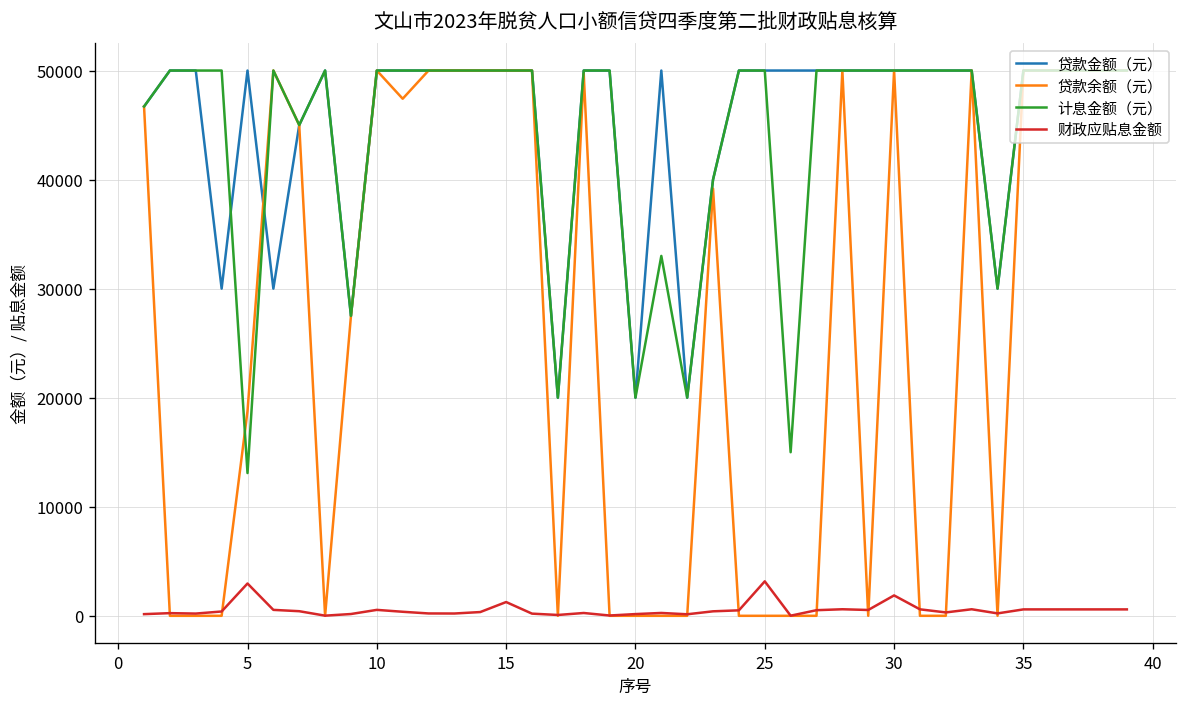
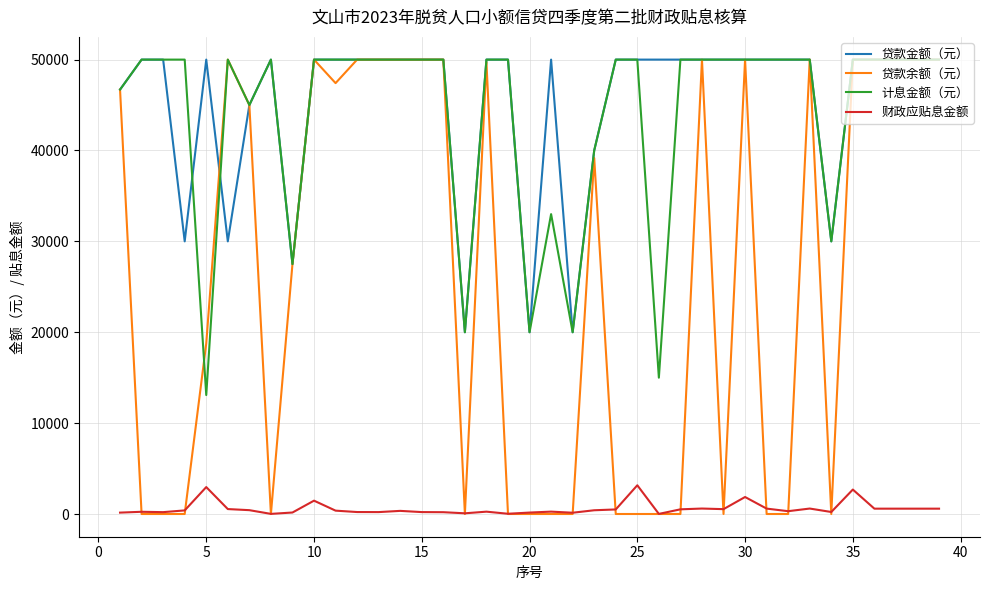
  {
    "贷款金额（元）": {
      "5": 50000
    },
    "贷款余额（元）": {
      "5": 19000,
      "25": 0
    },
    "计息金额（元）": {
      "5": 13000
    },
    "财政应贴息金额": {
      "5": 3000,
-     "10": 500,
-     "15": 1000,
+     "10": 1500,
+     "15": 0,
      "25": 3000,
      "30": 2000,
-     "35": 1000
+     "35": 3000
    }
  }
